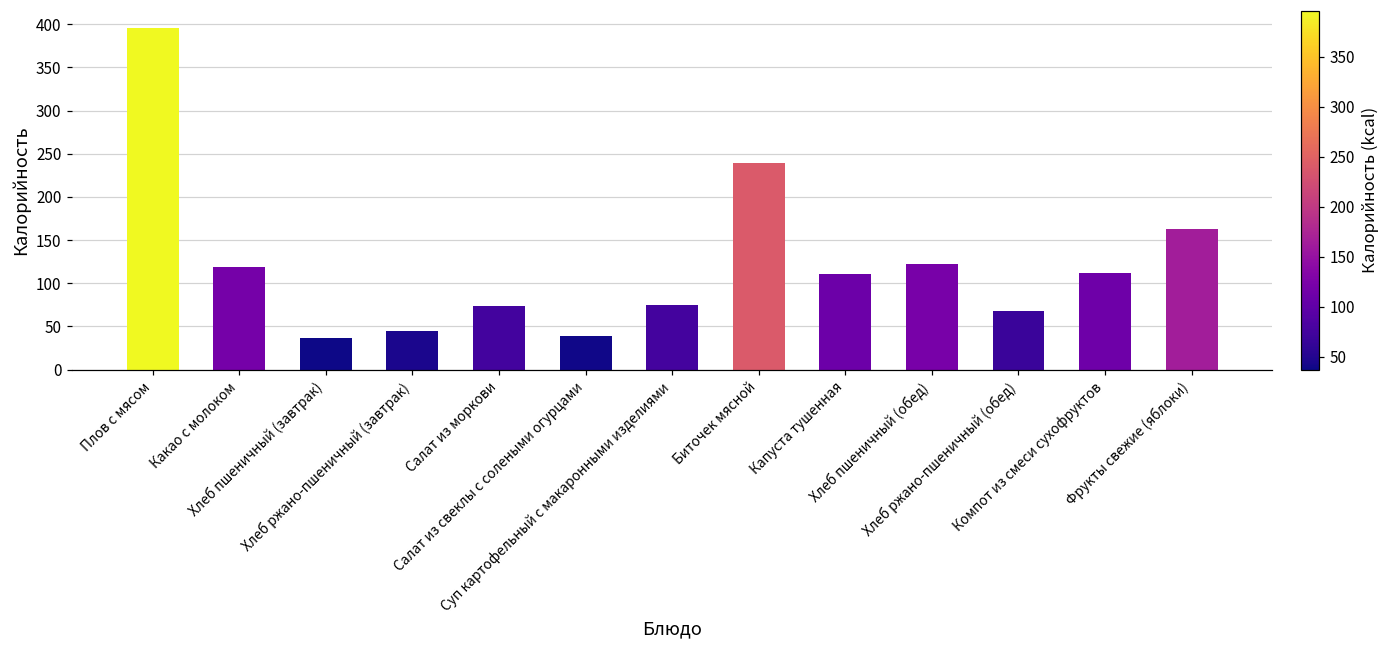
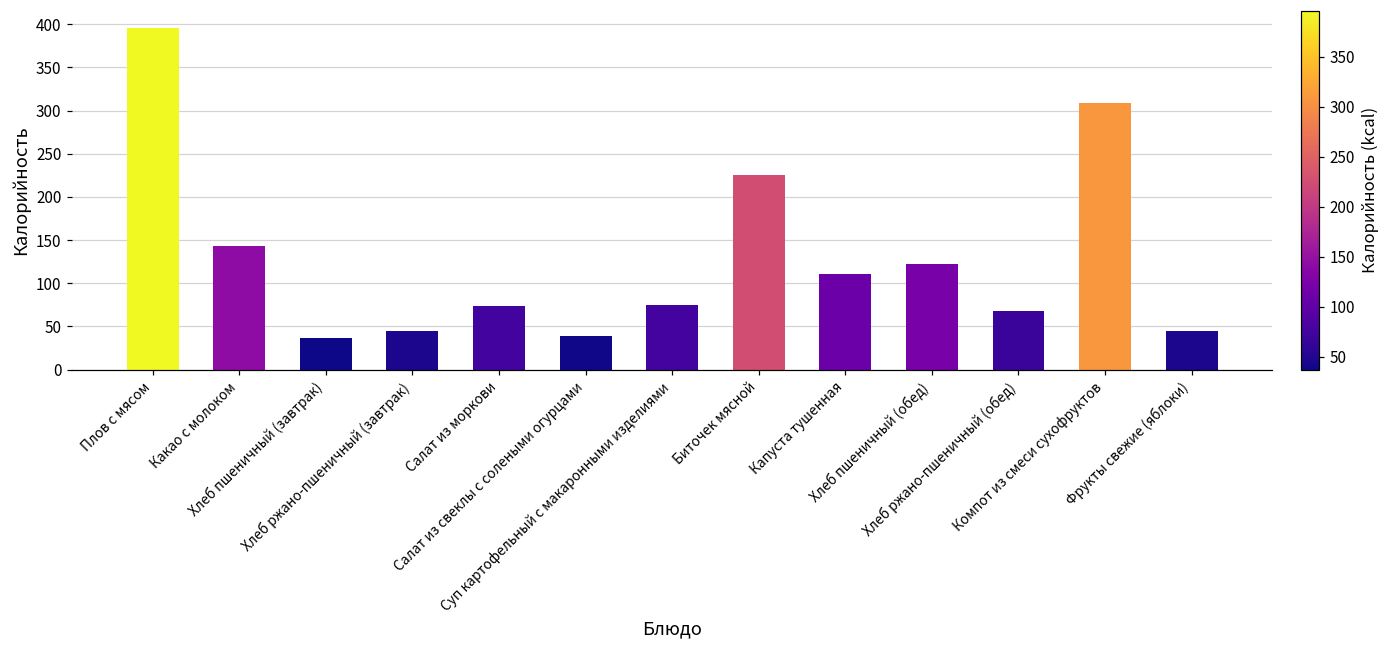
  {
    "Плов с мясом": 400,
-   "Какао с молоком": 120,
+   "Какао с молоком": 140,
    "Хлеб пшеничный (завтрак)": 40,
    "Хлеб ржано-пшеничный (завтрак)": 50,
    "Салат из моркови": 70,
    "Салат из свеклы с солеными огурцами": 40,
    "Суп картофельный с макаронными изделиями": 80,
-   "Биточек мясной": 240,
+   "Биточек мясной": 230,
    "Капуста тушенная": 110,
    "Хлеб пшеничный (обед)": 120,
    "Хлеб ржано-пшеничный (обед)": 70,
-   "Компот из смеси сухофруктов": 110,
-   "Фрукты свежие (яблоки)": 160
+   "Компот из смеси сухофруктов": 310,
+   "Фрукты свежие (яблоки)": 50
  }
